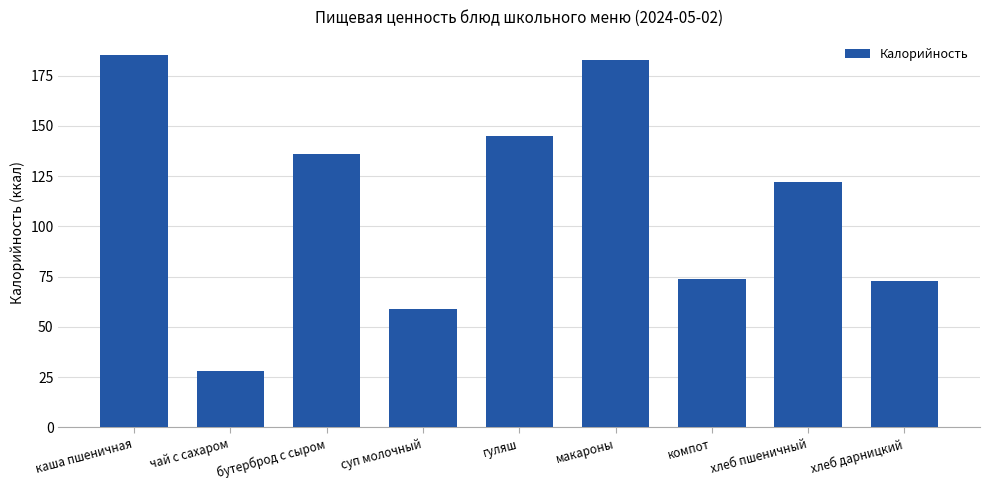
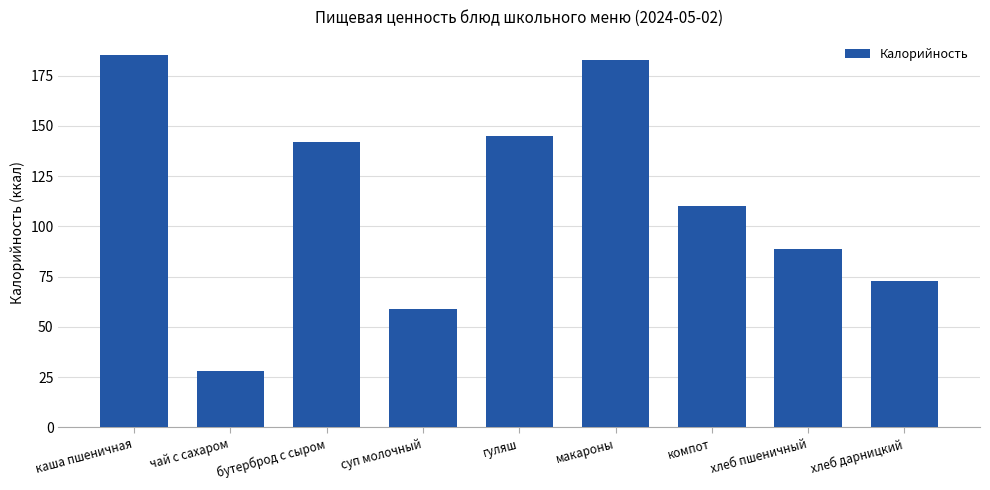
  {
    "каша пшеничная": 185,
    "чай с сахаром": 28,
-   "бутерброд с сыром": 136,
+   "бутерброд с сыром": 142,
    "суп молочный": 59,
    "гуляш": 145,
    "макароны": 183,
-   "компот": 74,
-   "хлеб пшеничный": 122,
+   "компот": 110,
+   "хлеб пшеничный": 89,
    "хлеб дарницкий": 73
  }
